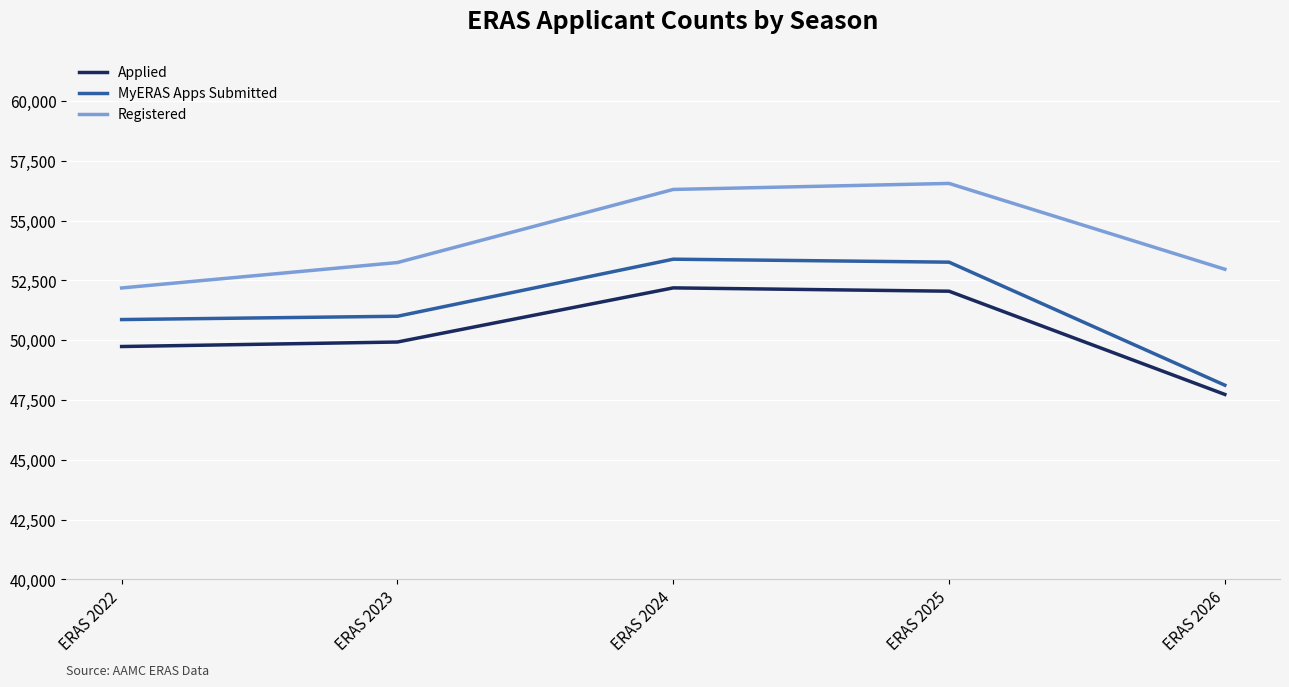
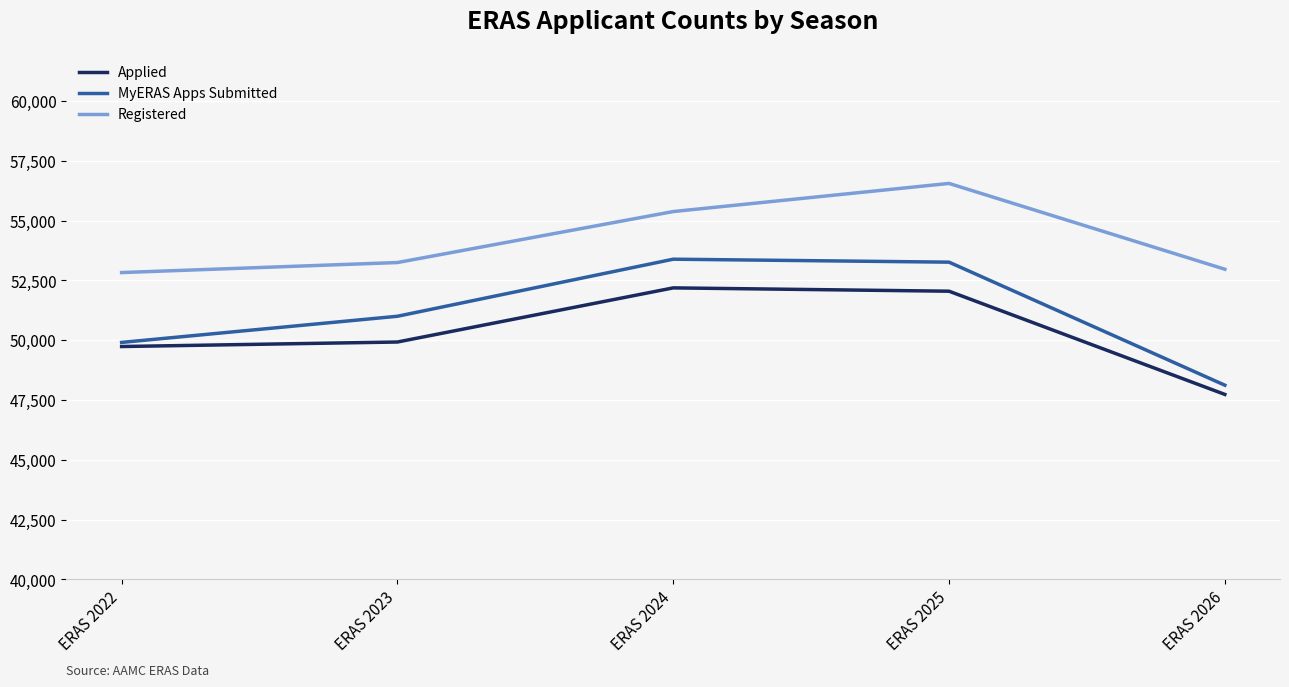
  {
    "Applied": {
      "ERAS 2022": "49,700",
      "ERAS 2023": "49,900",
      "ERAS 2024": "52,200",
      "ERAS 2025": "52,100",
      "ERAS 2026": "47,700"
    },
    "MyERAS Apps Submitted": {
-     "ERAS 2022": "50,900",
+     "ERAS 2022": "49,900",
      "ERAS 2023": "51,000",
      "ERAS 2024": "53,400",
      "ERAS 2025": "53,300",
      "ERAS 2026": "48,100"
    },
    "Registered": {
-     "ERAS 2022": "52,200",
+     "ERAS 2022": "52,800",
      "ERAS 2023": "53,300",
-     "ERAS 2024": "56,300",
+     "ERAS 2024": "55,400",
      "ERAS 2025": "56,600",
      "ERAS 2026": "53,000"
    }
  }
